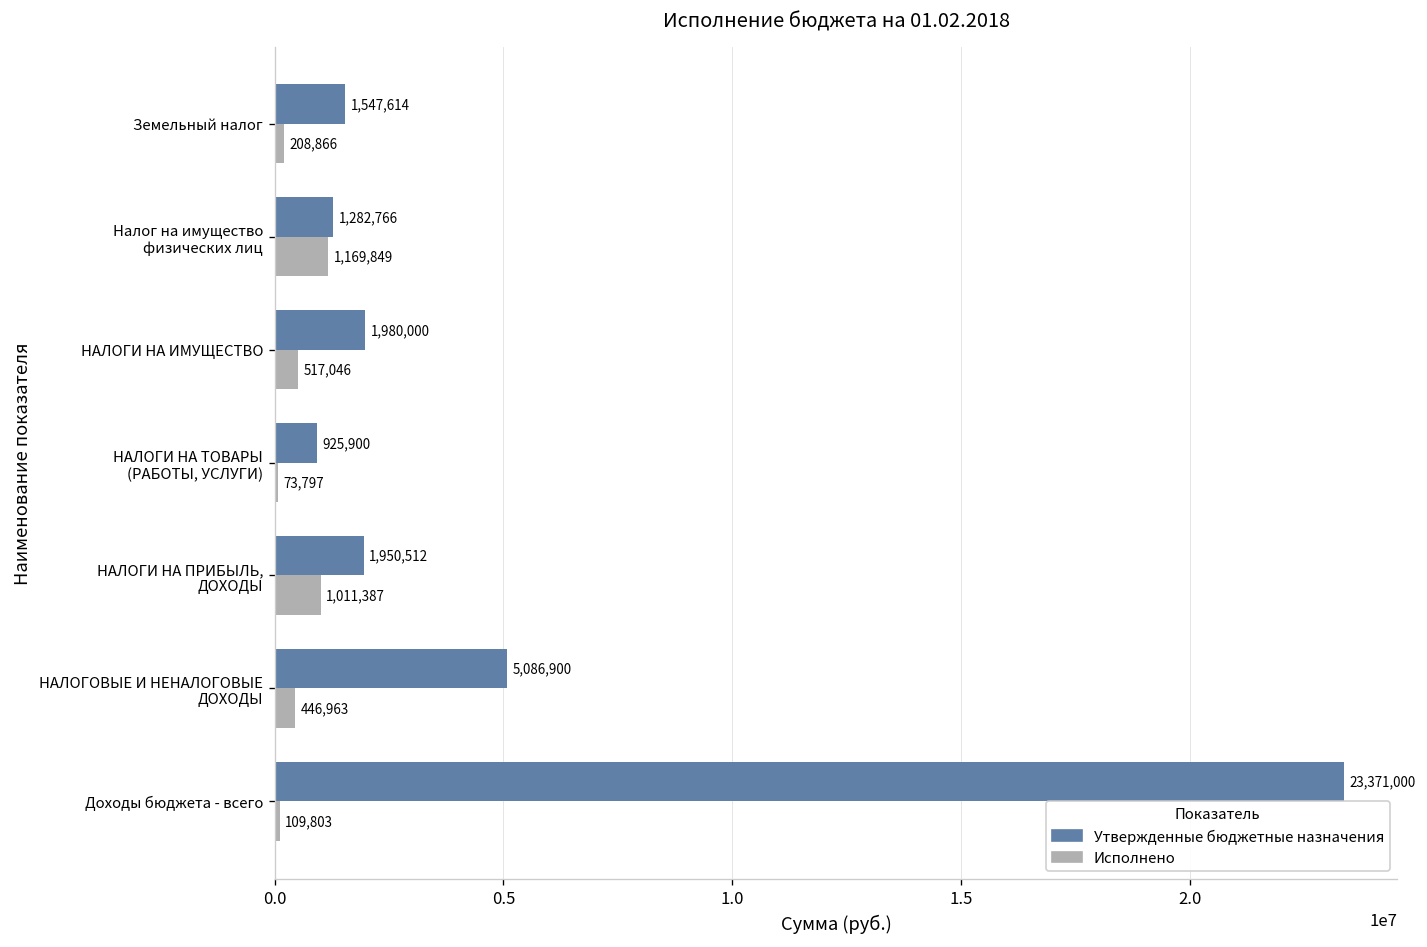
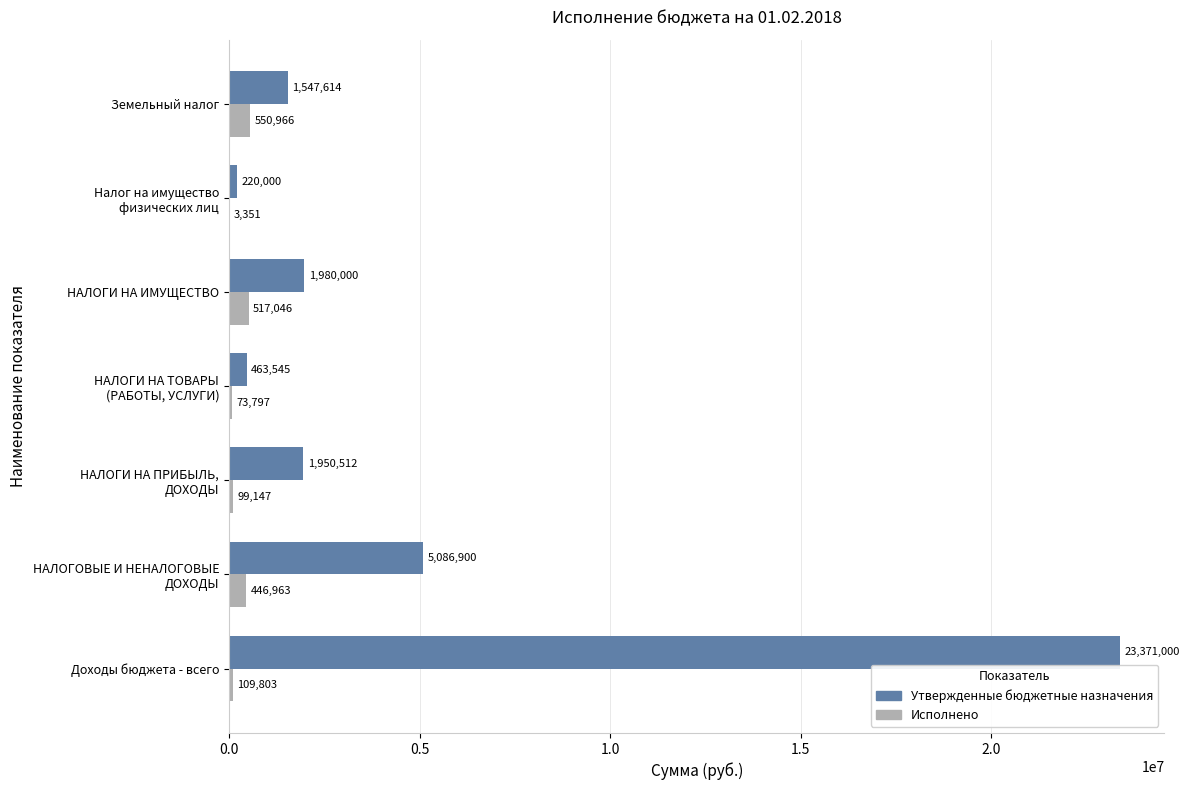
  {
    "Утвержденные бюджетные назначения": {
      "Земельный налог": "1,547,614",
-     "Налог на имущество физических лиц": "1,282,766",
+     "Налог на имущество физических лиц": "220,000",
      "НАЛОГИ НА ИМУЩЕСТВО": "1,980,000",
-     "НАЛОГИ НА ТОВАРЫ (РАБОТЫ, УСЛУГИ)": "925,900",
+     "НАЛОГИ НА ТОВАРЫ (РАБОТЫ, УСЛУГИ)": "463,545",
      "НАЛОГИ НА ПРИБЫЛЬ, ДОХОДЫ": "1,950,512",
      "НАЛОГОВЫЕ И НЕНАЛОГОВЫЕ ДОХОДЫ": "5,086,900",
      "Доходы бюджета - всего": "23,371,000"
    },
    "Исполнено": {
-     "Земельный налог": "208,866",
-     "Налог на имущество физических лиц": "1,169,849",
+     "Земельный налог": "550,966",
+     "Налог на имущество физических лиц": "3,351",
      "НАЛОГИ НА ИМУЩЕСТВО": "517,046",
      "НАЛОГИ НА ТОВАРЫ (РАБОТЫ, УСЛУГИ)": "73,797",
-     "НАЛОГИ НА ПРИБЫЛЬ, ДОХОДЫ": "1,011,387",
+     "НАЛОГИ НА ПРИБЫЛЬ, ДОХОДЫ": "99,147",
      "НАЛОГОВЫЕ И НЕНАЛОГОВЫЕ ДОХОДЫ": "446,963",
      "Доходы бюджета - всего": "109,803"
    }
  }
